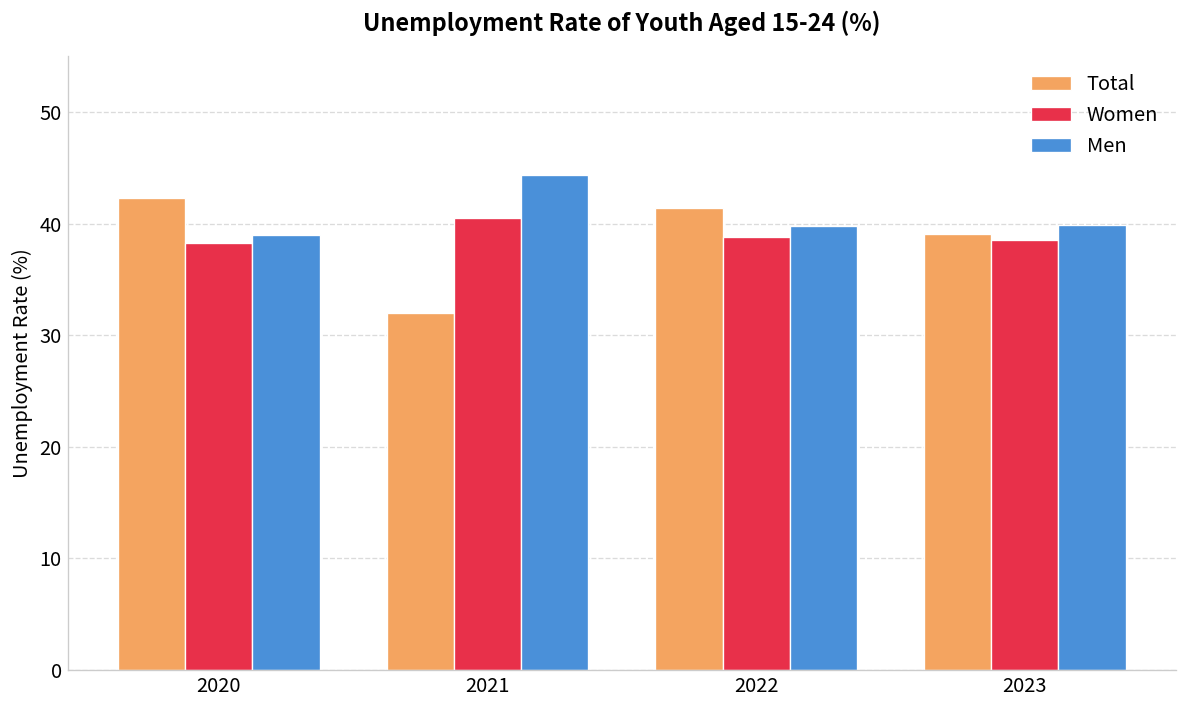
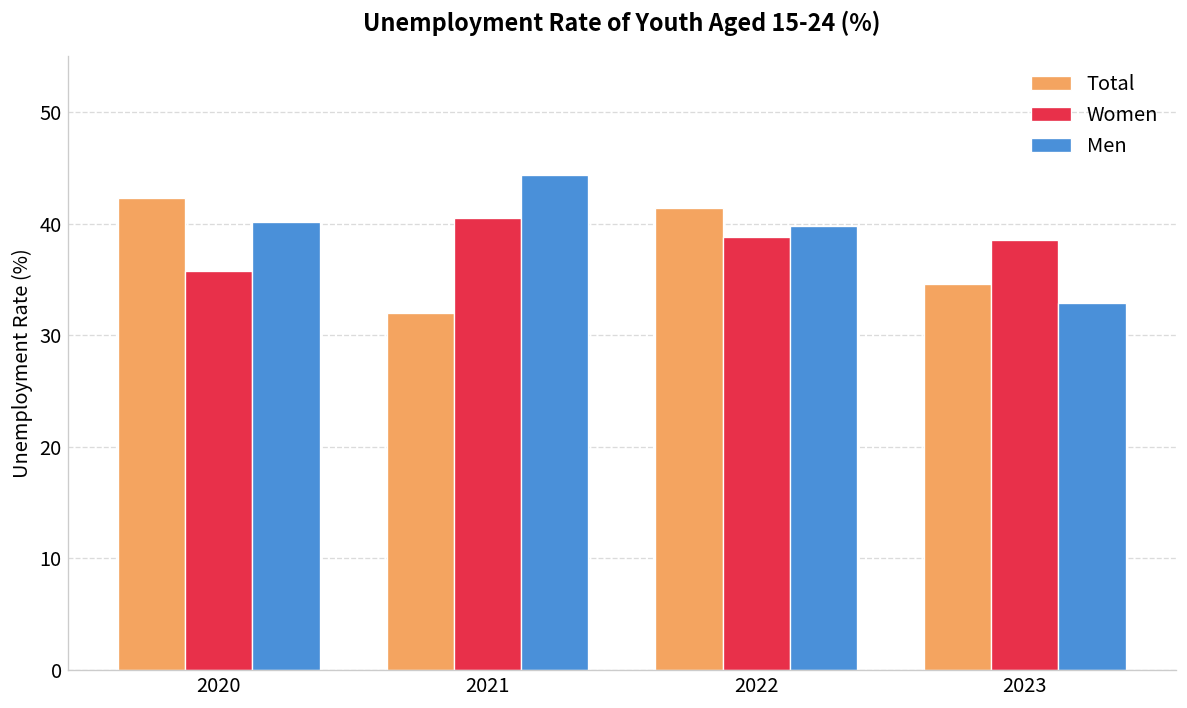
  {
    "Total": {
      "2020": 42,
      "2021": 32,
      "2022": 41,
-     "2023": 39
+     "2023": 35
    },
    "Women": {
-     "2020": 38,
+     "2020": 36,
      "2021": 41,
      "2022": 39,
      "2023": 39
    },
    "Men": {
-     "2020": 39,
+     "2020": 40,
      "2021": 44,
      "2022": 40,
-     "2023": 40
+     "2023": 33
    }
  }
